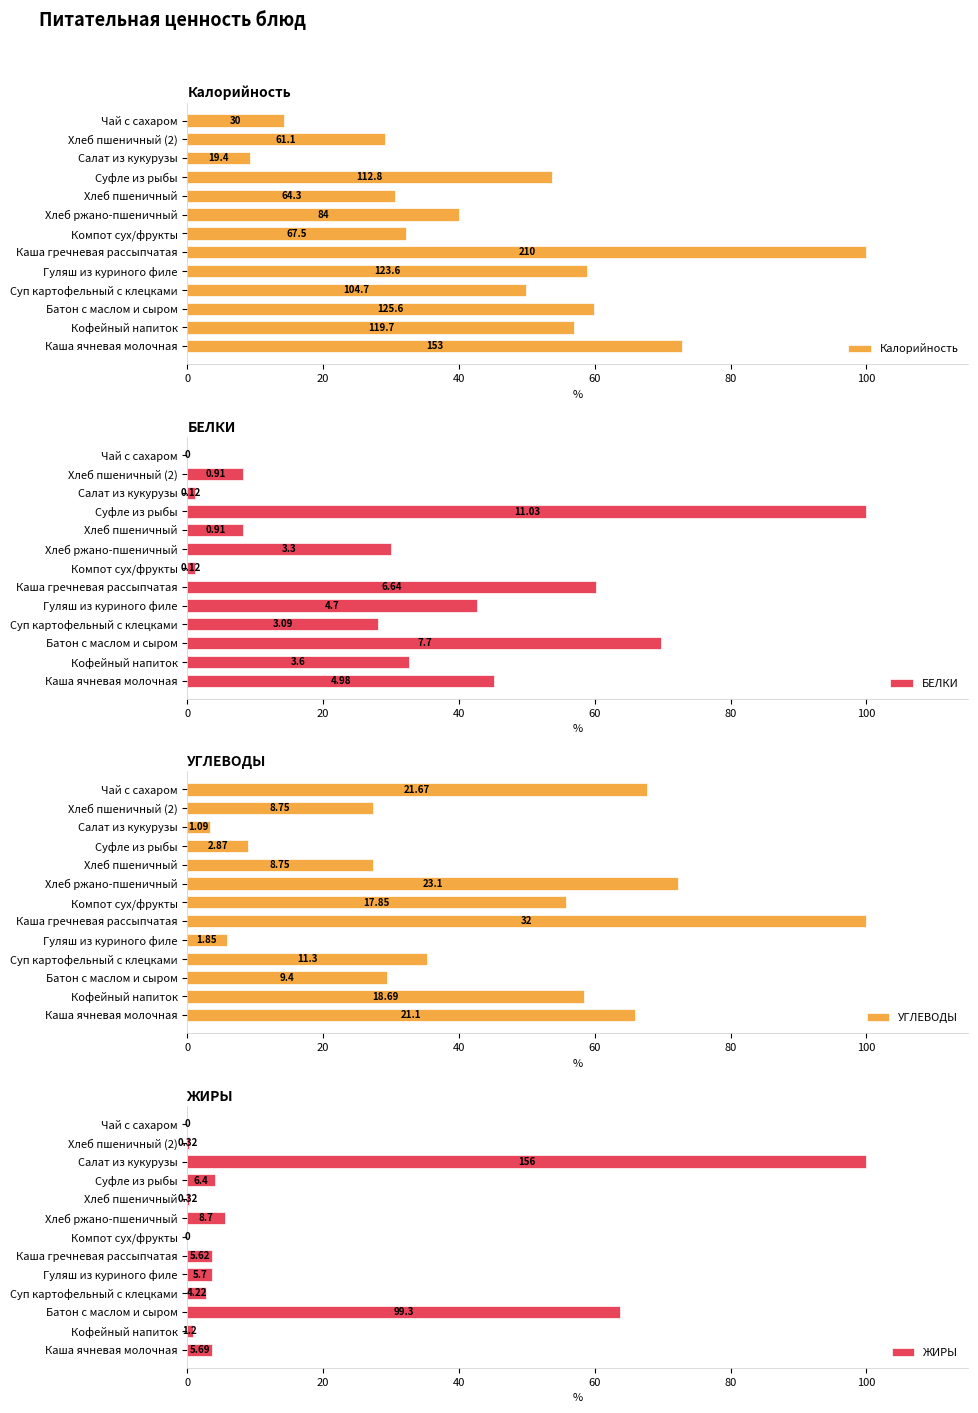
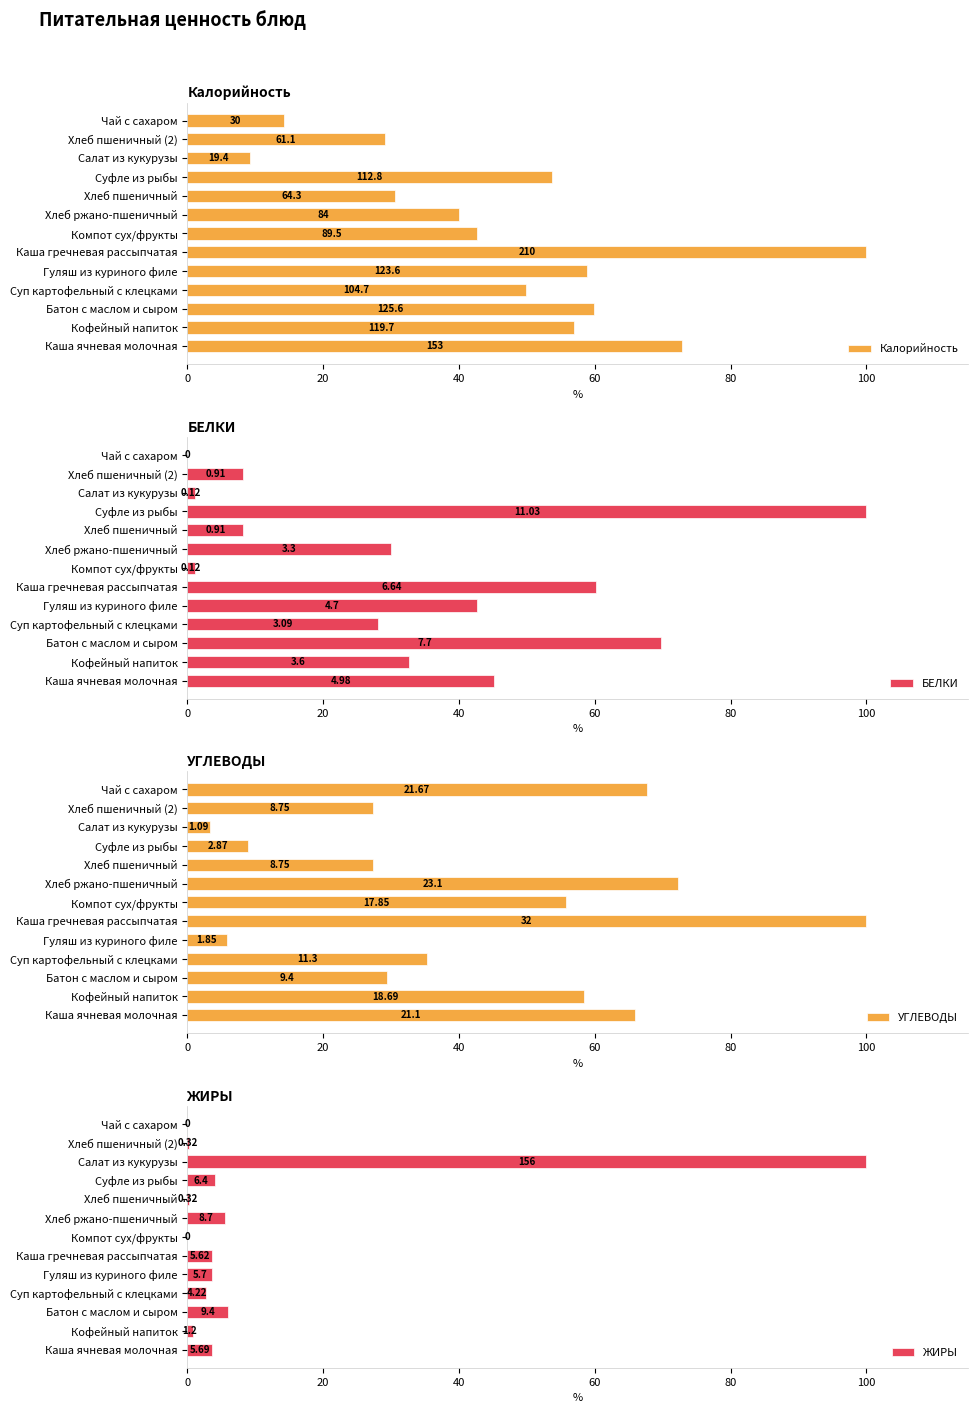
  {
    "Калорийность": {
-     "Компот сух/фрукты": 67.5
+     "Компот сух/фрукты": 89.5
    },
    "БЕЛКИ": {
      "Чай с сахаром": 0
    },
    "ЖИРЫ": {
      "Чай с сахаром": 0,
      "Компот сух/фрукты": 0,
-     "Батон с маслом и сыром": 99.3
+     "Батон с маслом и сыром": 9.4
    }
  }
